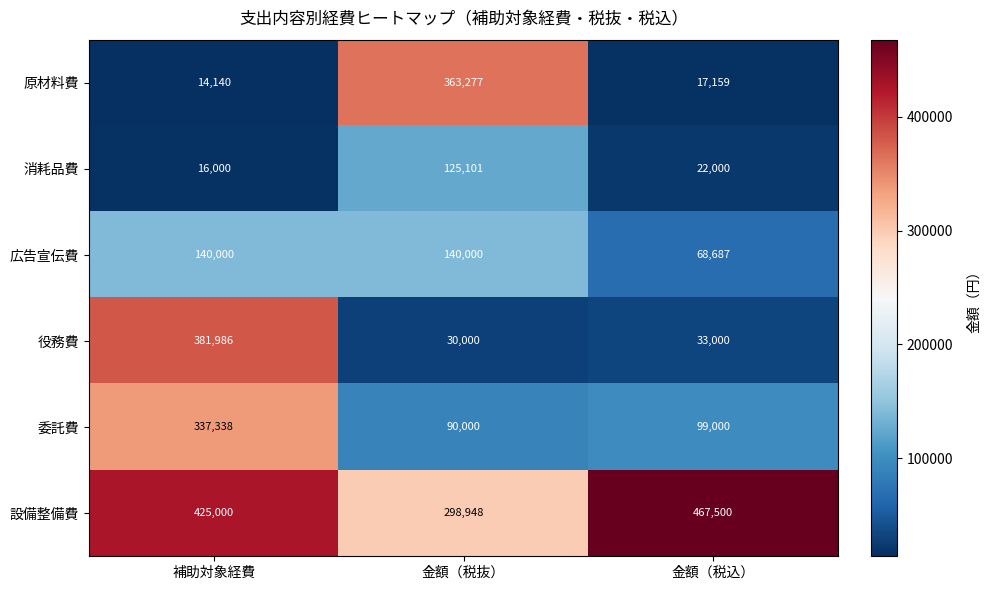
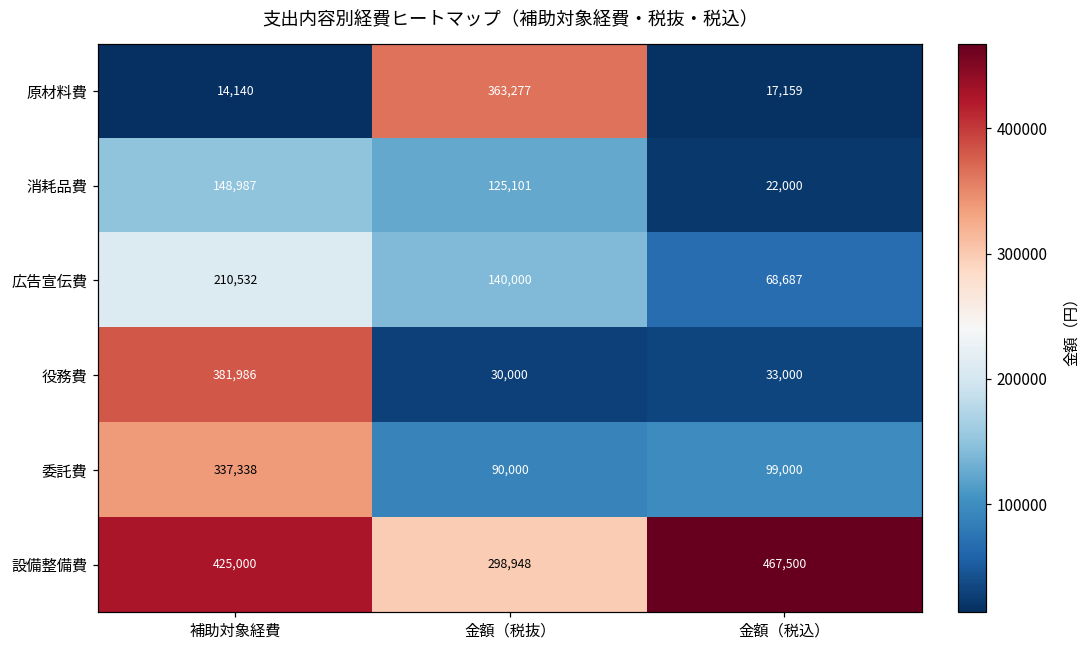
  {
    "原材料費": {
      "補助対象経費": "14,140",
      "金額（税抜）": "363,277",
      "金額（税込）": "17,159"
    },
    "消耗品費": {
-     "補助対象経費": "16,000",
+     "補助対象経費": "148,987",
      "金額（税抜）": "125,101",
      "金額（税込）": "22,000"
    },
    "広告宣伝費": {
-     "補助対象経費": "140,000",
+     "補助対象経費": "210,532",
      "金額（税抜）": "140,000",
      "金額（税込）": "68,687"
    },
    "役務費": {
      "補助対象経費": "381,986",
      "金額（税抜）": "30,000",
      "金額（税込）": "33,000"
    },
    "委託費": {
      "補助対象経費": "337,338",
      "金額（税抜）": "90,000",
      "金額（税込）": "99,000"
    },
    "設備整備費": {
      "補助対象経費": "425,000",
      "金額（税抜）": "298,948",
      "金額（税込）": "467,500"
    }
  }
